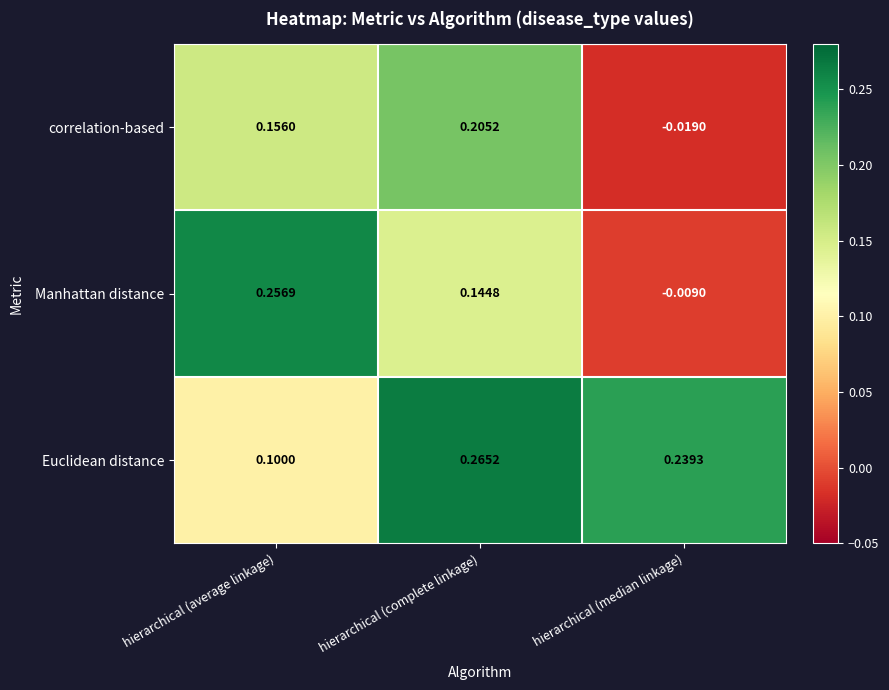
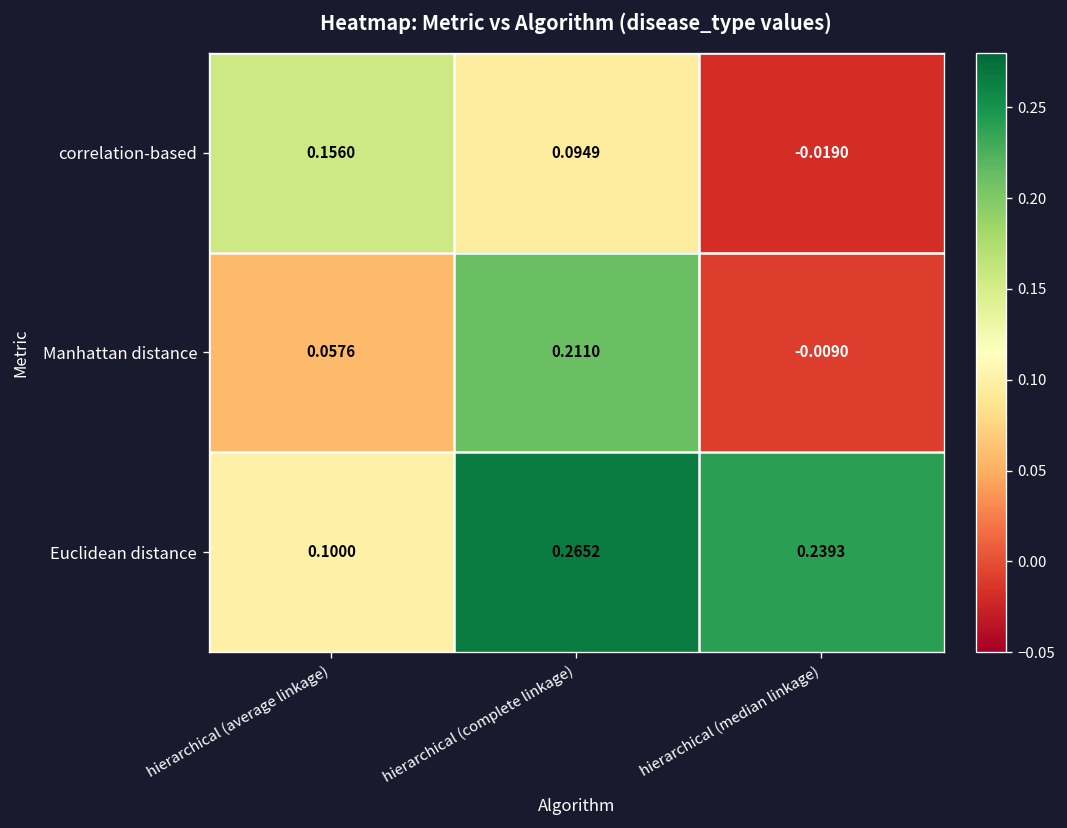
  {
    "correlation-based": {
      "hierarchical (average linkage)": 0.1560,
-     "hierarchical (complete linkage)": 0.2052,
+     "hierarchical (complete linkage)": 0.0949,
      "hierarchical (median linkage)": -0.0190
    },
    "Manhattan distance": {
-     "hierarchical (average linkage)": 0.2569,
-     "hierarchical (complete linkage)": 0.1448,
+     "hierarchical (average linkage)": 0.0576,
+     "hierarchical (complete linkage)": 0.2110,
      "hierarchical (median linkage)": -0.0090
    },
    "Euclidean distance": {
      "hierarchical (average linkage)": 0.1000,
      "hierarchical (complete linkage)": 0.2652,
      "hierarchical (median linkage)": 0.2393
    }
  }
